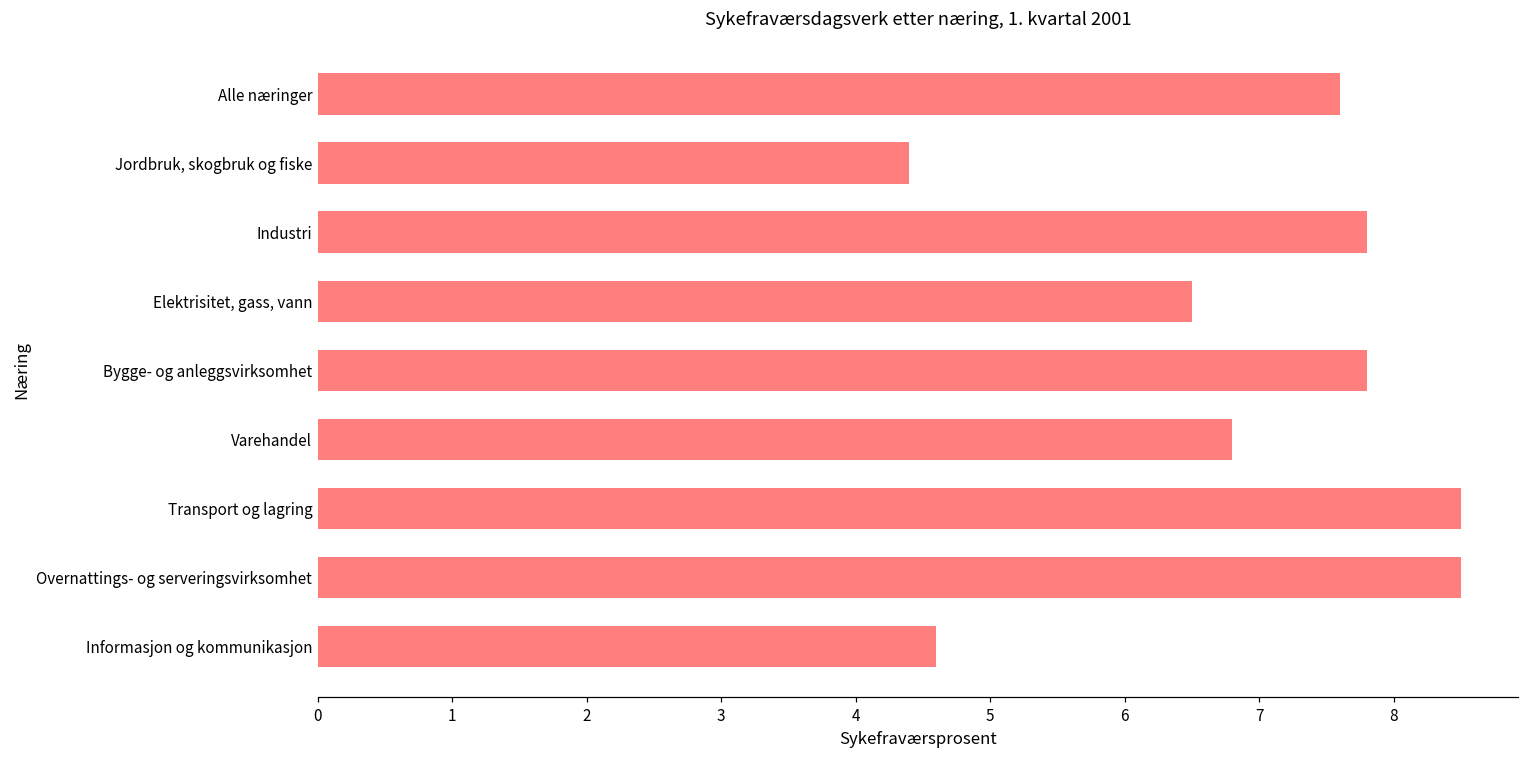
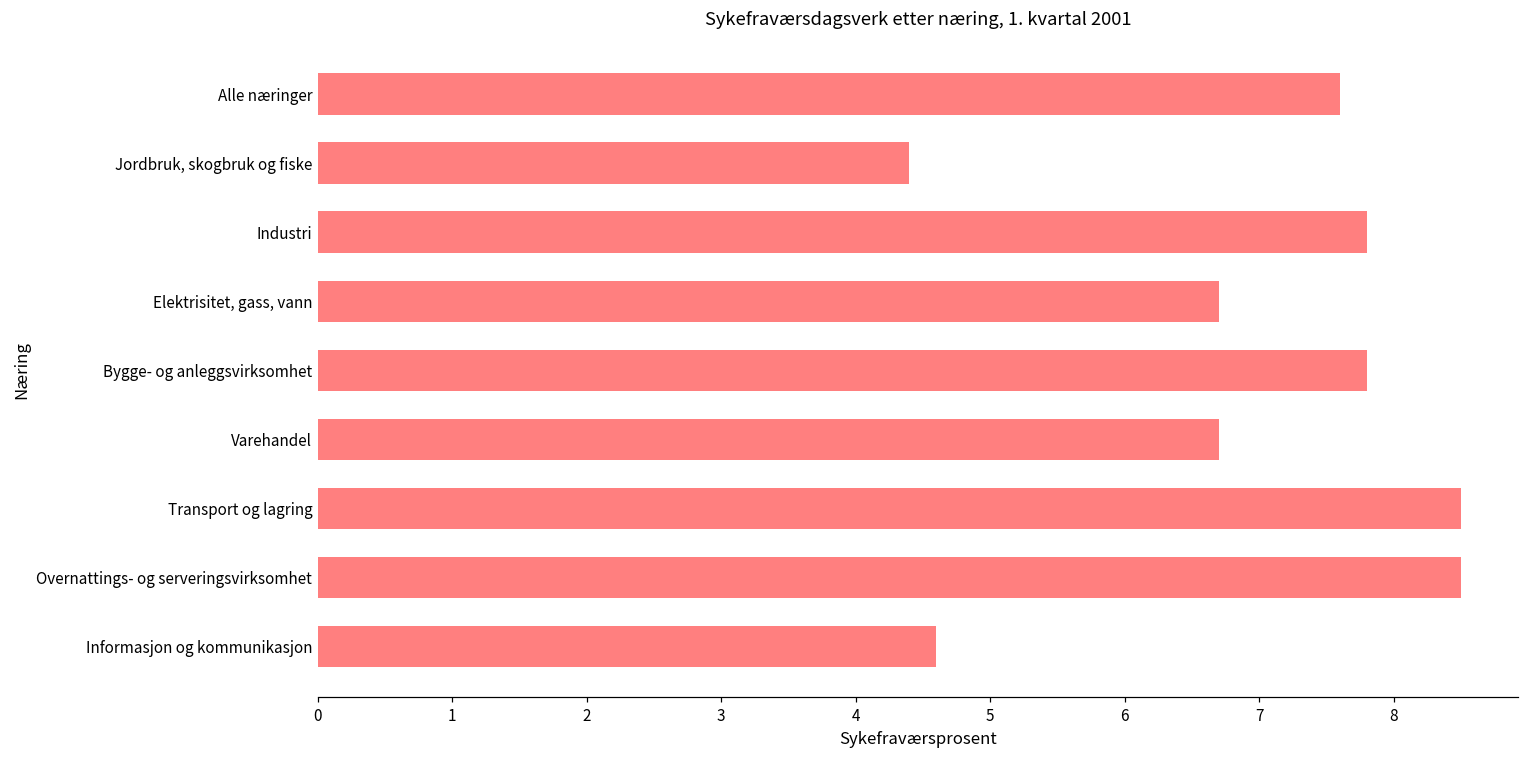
  {
    "Alle næringer": 7.6,
    "Jordbruk, skogbruk og fiske": 4.4,
    "Industri": 7.8,
-   "Elektrisitet, gass, vann": 6.5,
+   "Elektrisitet, gass, vann": 6.7,
    "Bygge- og anleggsvirksomhet": 7.8,
-   "Varehandel": 6.8,
+   "Varehandel": 6.7,
    "Transport og lagring": 8.5,
    "Overnattings- og serveringsvirksomhet": 8.5,
    "Informasjon og kommunikasjon": 4.6
  }
